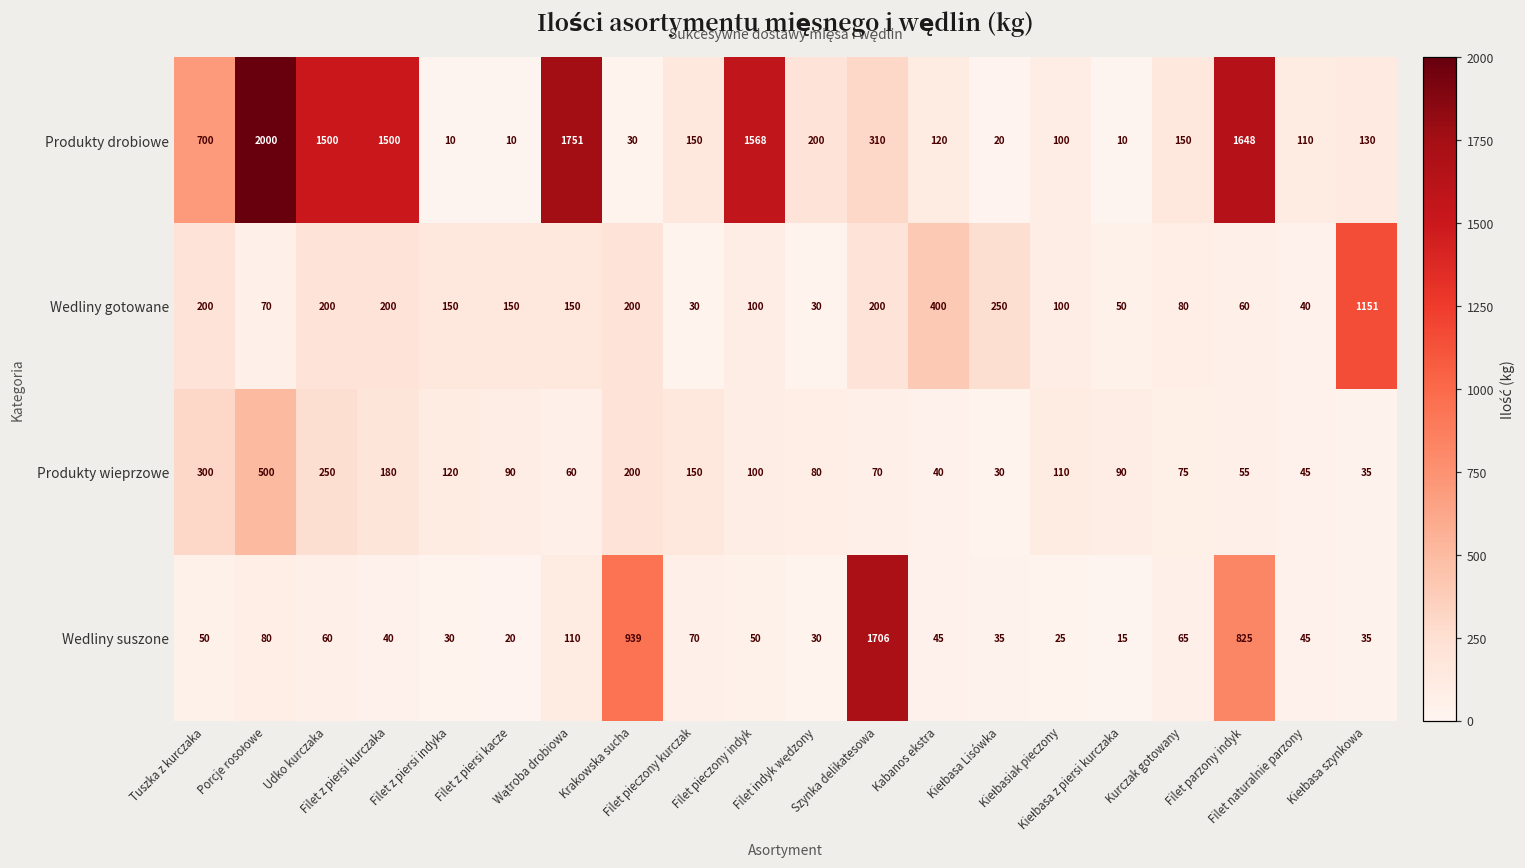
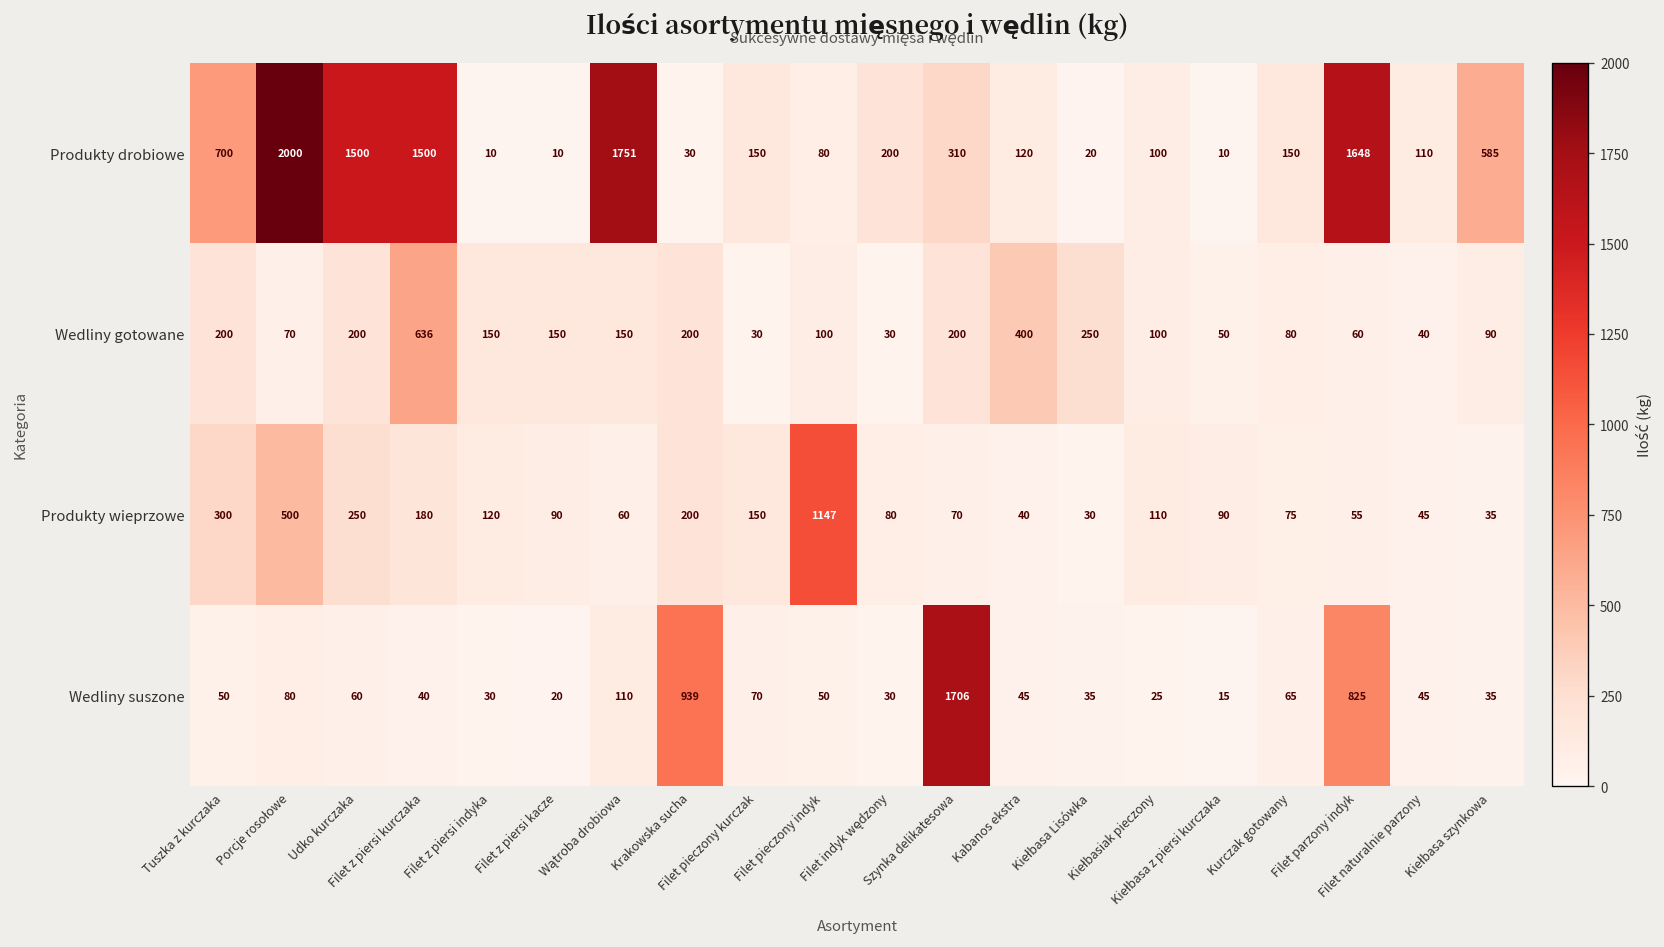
  {
    "Produkty drobiowe": {
      "Tuszka z kurczaka": 700,
      "Porcje rosołowe": 2000,
      "Udko kurczaka": 1500,
      "Filet z piersi kurczaka": 1500,
      "Filet z piersi indyka": 10,
      "Filet z piersi kacze": 10,
      "Wątroba drobiowa": 1751,
      "Krakowska sucha": 30,
      "Filet pieczony kurczak": 150,
-     "Filet pieczony indyk": 1568,
+     "Filet pieczony indyk": 80,
      "Filet indyk wędzony": 200,
      "Szynka delikatesowa": 310,
      "Kabanos ekstra": 120,
      "Kiełbasa Lisówka": 20,
      "Kiełbasiak pieczony": 100,
      "Kiełbasa z piersi kurczaka": 10,
      "Kurczak gotowany": 150,
      "Filet parzony indyk": 1648,
      "Filet naturalnie parzony": 110,
-     "Kiełbasa szynkowa": 130
+     "Kiełbasa szynkowa": 585
    },
    "Wedliny gotowane": {
      "Tuszka z kurczaka": 200,
      "Porcje rosołowe": 70,
      "Udko kurczaka": 200,
-     "Filet z piersi kurczaka": 200,
+     "Filet z piersi kurczaka": 636,
      "Filet z piersi indyka": 150,
      "Filet z piersi kacze": 150,
      "Wątroba drobiowa": 150,
      "Krakowska sucha": 200,
      "Filet pieczony kurczak": 30,
      "Filet pieczony indyk": 100,
      "Filet indyk wędzony": 30,
      "Szynka delikatesowa": 200,
      "Kabanos ekstra": 400,
      "Kiełbasa Lisówka": 250,
      "Kiełbasiak pieczony": 100,
      "Kiełbasa z piersi kurczaka": 50,
      "Kurczak gotowany": 80,
      "Filet parzony indyk": 60,
      "Filet naturalnie parzony": 40,
-     "Kiełbasa szynkowa": 1151
+     "Kiełbasa szynkowa": 90
    },
    "Produkty wieprzowe": {
      "Tuszka z kurczaka": 300,
      "Porcje rosołowe": 500,
      "Udko kurczaka": 250,
      "Filet z piersi kurczaka": 180,
      "Filet z piersi indyka": 120,
      "Filet z piersi kacze": 90,
      "Wątroba drobiowa": 60,
      "Krakowska sucha": 200,
      "Filet pieczony kurczak": 150,
-     "Filet pieczony indyk": 100,
+     "Filet pieczony indyk": 1147,
      "Filet indyk wędzony": 80,
      "Szynka delikatesowa": 70,
      "Kabanos ekstra": 40,
      "Kiełbasa Lisówka": 30,
      "Kiełbasiak pieczony": 110,
      "Kiełbasa z piersi kurczaka": 90,
      "Kurczak gotowany": 75,
      "Filet parzony indyk": 55,
      "Filet naturalnie parzony": 45,
      "Kiełbasa szynkowa": 35
    },
    "Wedliny suszone": {
      "Tuszka z kurczaka": 50,
      "Porcje rosołowe": 80,
      "Udko kurczaka": 60,
      "Filet z piersi kurczaka": 40,
      "Filet z piersi indyka": 30,
      "Filet z piersi kacze": 20,
      "Wątroba drobiowa": 110,
      "Krakowska sucha": 939,
      "Filet pieczony kurczak": 70,
      "Filet pieczony indyk": 50,
      "Filet indyk wędzony": 30,
      "Szynka delikatesowa": 1706,
      "Kabanos ekstra": 45,
      "Kiełbasa Lisówka": 35,
      "Kiełbasiak pieczony": 25,
      "Kiełbasa z piersi kurczaka": 15,
      "Kurczak gotowany": 65,
      "Filet parzony indyk": 825,
      "Filet naturalnie parzony": 45,
      "Kiełbasa szynkowa": 35
    }
  }
